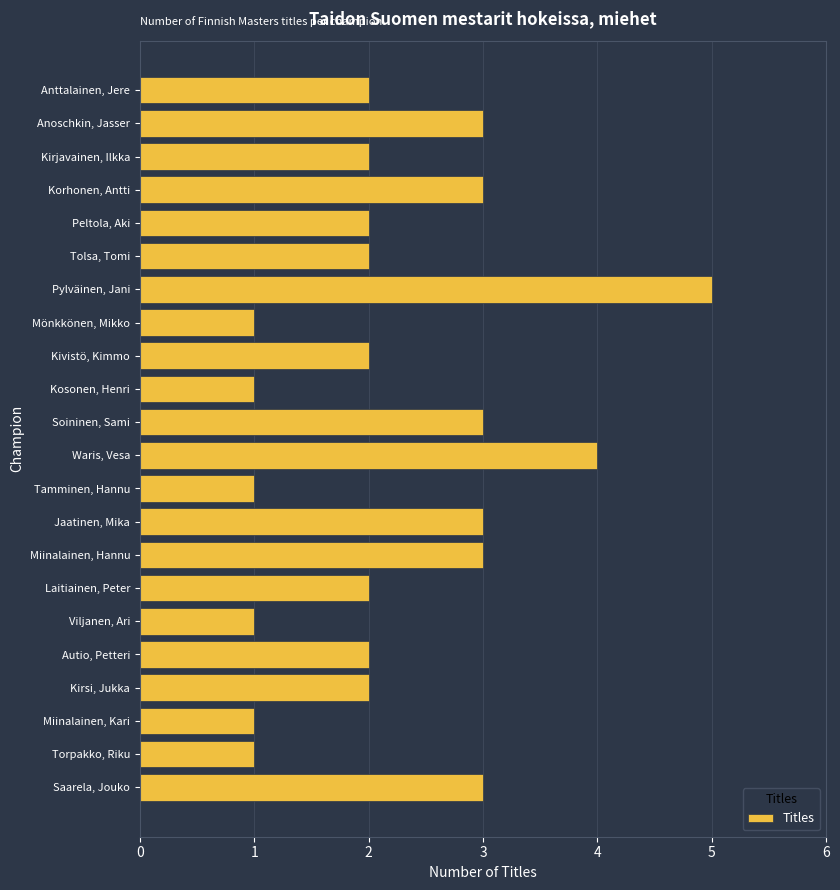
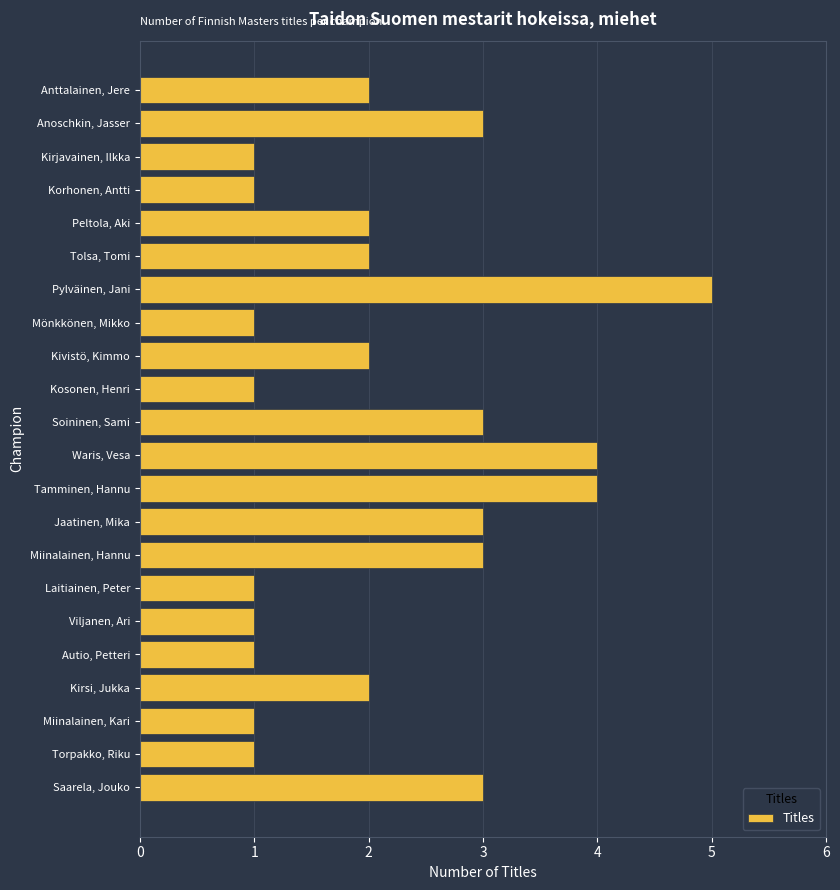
  {
    "Anttalainen, Jere": 2,
    "Anoschkin, Jasser": 3,
-   "Kirjavainen, Ilkka": 2,
-   "Korhonen, Antti": 3,
+   "Kirjavainen, Ilkka": 1,
+   "Korhonen, Antti": 1,
    "Peltola, Aki": 2,
    "Tolsa, Tomi": 2,
    "Pylväinen, Jani": 5,
    "Mönkkönen, Mikko": 1,
    "Kivistö, Kimmo": 2,
    "Kosonen, Henri": 1,
    "Soininen, Sami": 3,
    "Waris, Vesa": 4,
-   "Tamminen, Hannu": 1,
+   "Tamminen, Hannu": 4,
    "Jaatinen, Mika": 3,
    "Miinalainen, Hannu": 3,
-   "Laitiainen, Peter": 2,
+   "Laitiainen, Peter": 1,
    "Viljanen, Ari": 1,
-   "Autio, Petteri": 2,
+   "Autio, Petteri": 1,
    "Kirsi, Jukka": 2,
    "Miinalainen, Kari": 1,
    "Torpakko, Riku": 1,
    "Saarela, Jouko": 3
  }
